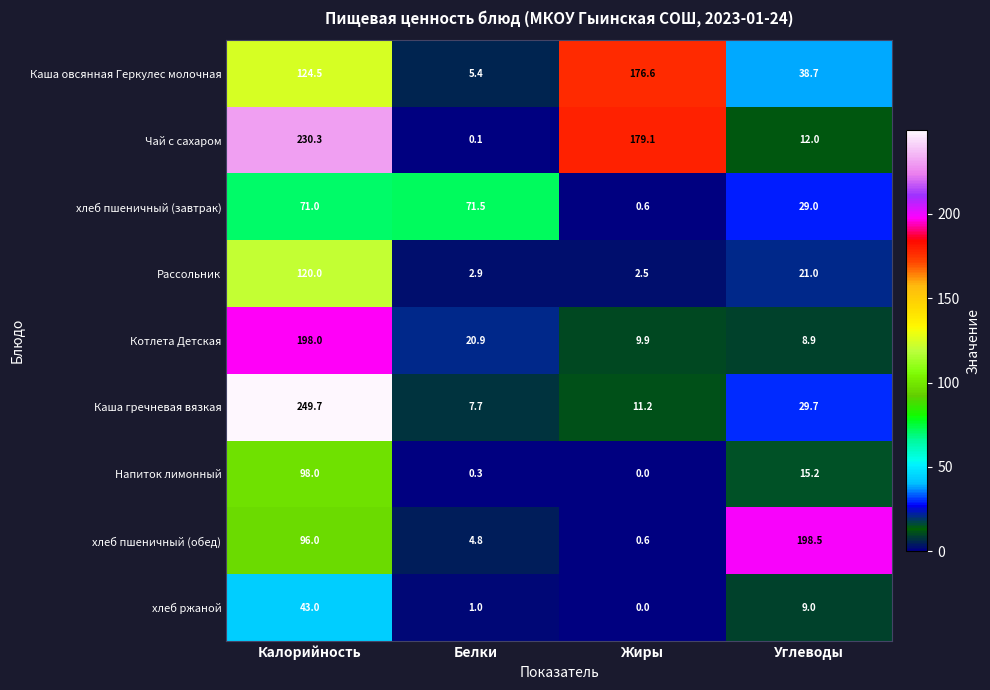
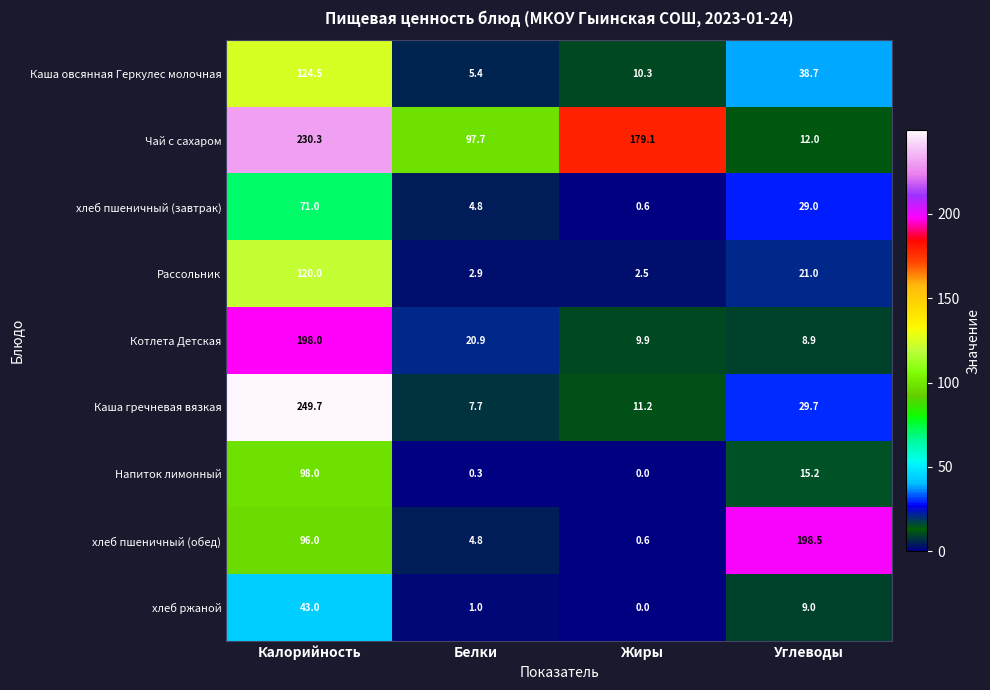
  {
    "Каша овсянная Геркулес молочная": {
      "Калорийность": 124.5,
      "Белки": 5.4,
-     "Жиры": 176.6,
+     "Жиры": 10.3,
      "Углеводы": 38.7
    },
    "Чай с сахаром": {
      "Калорийность": 230.3,
-     "Белки": 0.1,
+     "Белки": 97.7,
      "Жиры": 179.1,
      "Углеводы": 12.0
    },
    "хлеб пшеничный (завтрак)": {
      "Калорийность": 71.0,
-     "Белки": 71.5,
+     "Белки": 4.8,
      "Жиры": 0.6,
      "Углеводы": 29.0
    },
    "Рассольник": {
      "Калорийность": 120.0,
      "Белки": 2.9,
      "Жиры": 2.5,
      "Углеводы": 21.0
    },
    "Котлета Детская": {
      "Калорийность": 198.0,
      "Белки": 20.9,
      "Жиры": 9.9,
      "Углеводы": 8.9
    },
    "Каша гречневая вязкая": {
      "Калорийность": 249.7,
      "Белки": 7.7,
      "Жиры": 11.2,
      "Углеводы": 29.7
    },
    "Напиток лимонный": {
      "Калорийность": 98.0,
      "Белки": 0.3,
      "Жиры": 0.0,
      "Углеводы": 15.2
    },
    "хлеб пшеничный (обед)": {
      "Калорийность": 96.0,
      "Белки": 4.8,
      "Жиры": 0.6,
      "Углеводы": 198.5
    },
    "хлеб ржаной": {
      "Калорийность": 43.0,
      "Белки": 1.0,
      "Жиры": 0.0,
      "Углеводы": 9.0
    }
  }
